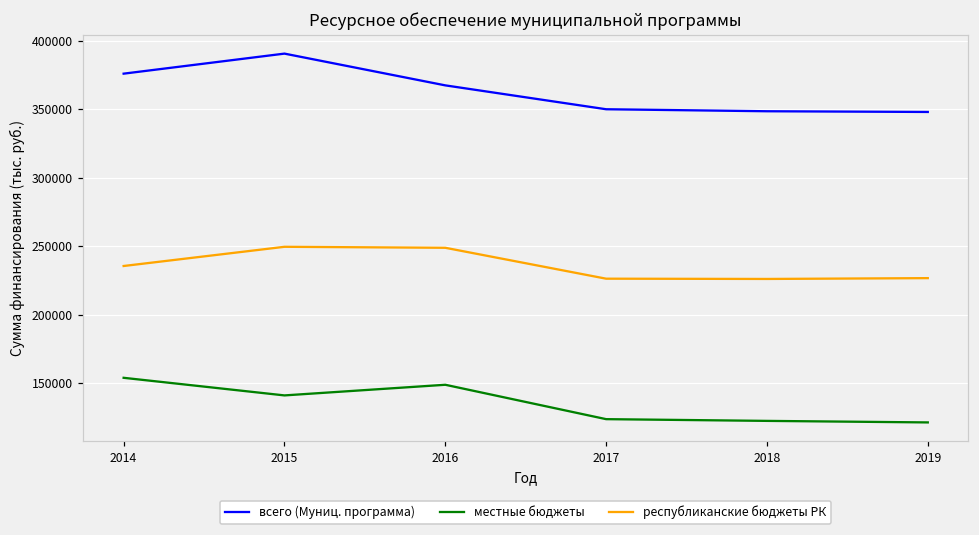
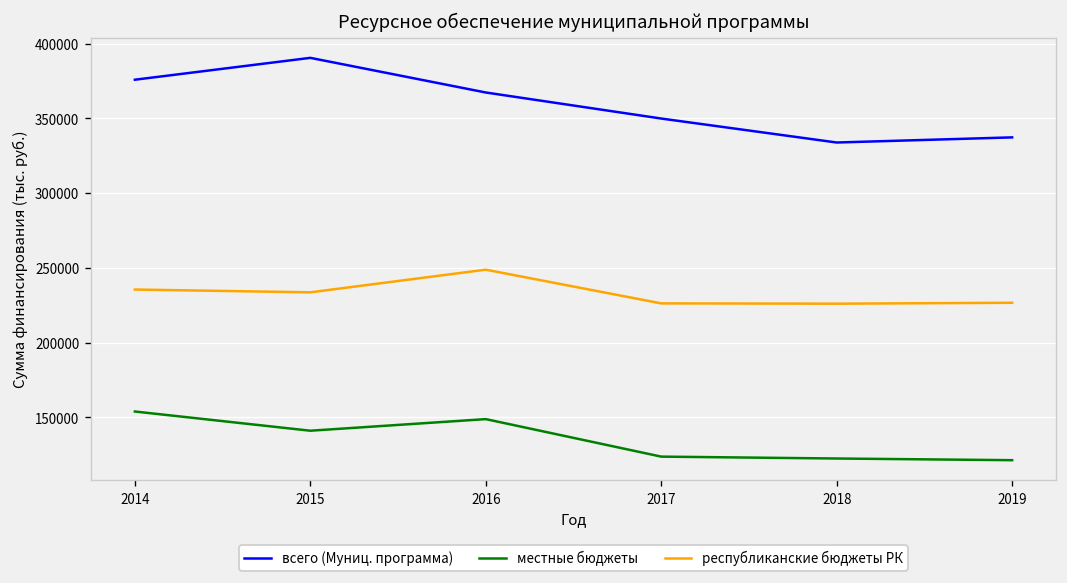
  {
    "всего (Муниц. программа)": {
      "2014": 376000,
      "2015": 391000,
      "2016": 367000,
      "2017": 350000,
-     "2018": 348000,
-     "2019": 348000
+     "2018": 334000,
+     "2019": 337000
    },
    "местные бюджеты": {
      "2014": 154000,
      "2015": 141000,
      "2016": 149000,
      "2017": 124000,
      "2018": 122000,
      "2019": 121000
    },
    "республиканские бюджеты РК": {
      "2014": 236000,
-     "2015": 250000,
+     "2015": 234000,
      "2016": 249000,
      "2017": 226000,
      "2018": 226000,
      "2019": 227000
    }
  }
